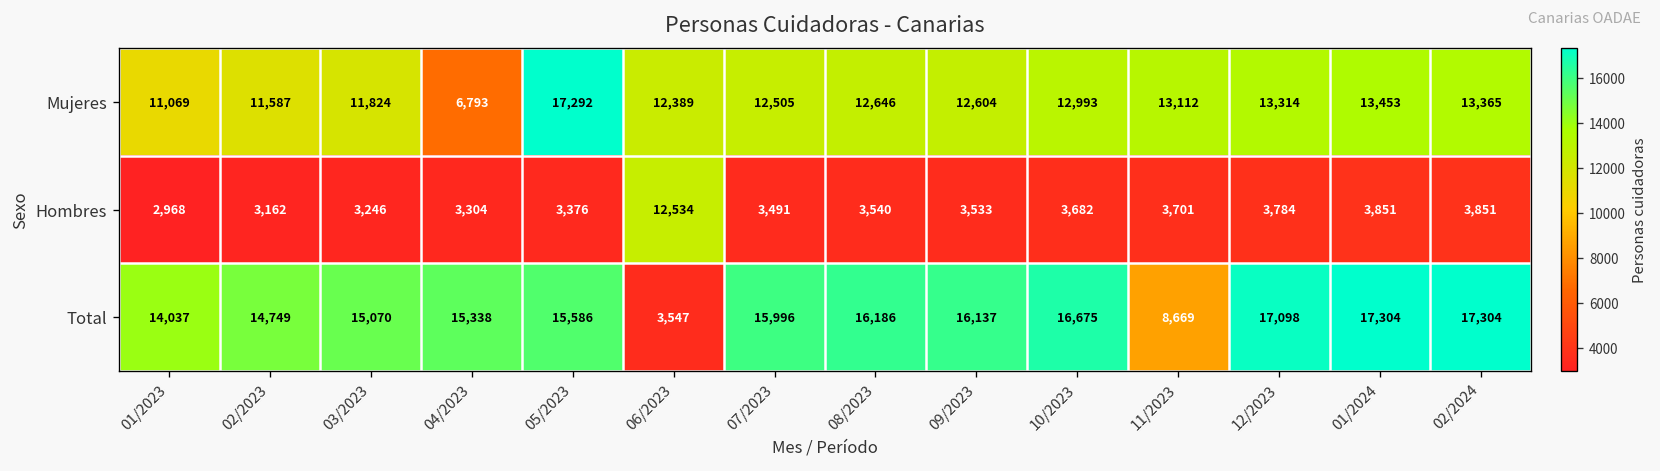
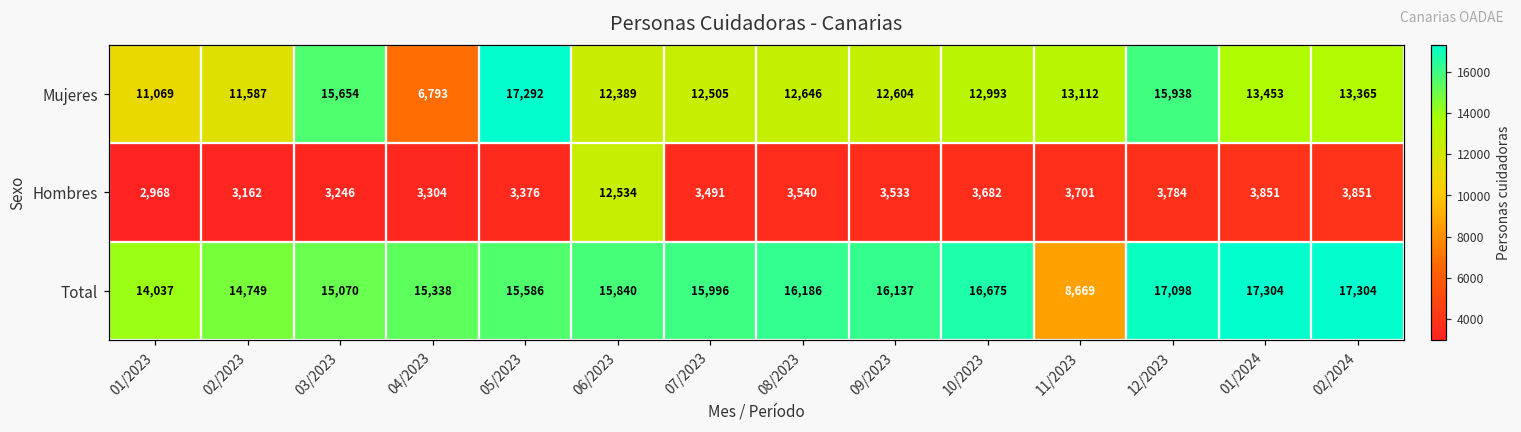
  {
    "Mujeres": {
      "01/2023": "11,069",
      "02/2023": "11,587",
-     "03/2023": "11,824",
+     "03/2023": "15,654",
      "04/2023": "6,793",
      "05/2023": "17,292",
      "06/2023": "12,389",
      "07/2023": "12,505",
      "08/2023": "12,646",
      "09/2023": "12,604",
      "10/2023": "12,993",
      "11/2023": "13,112",
-     "12/2023": "13,314",
+     "12/2023": "15,938",
      "01/2024": "13,453",
      "02/2024": "13,365"
    },
    "Hombres": {
      "01/2023": "2,968",
      "02/2023": "3,162",
      "03/2023": "3,246",
      "04/2023": "3,304",
      "05/2023": "3,376",
      "06/2023": "12,534",
      "07/2023": "3,491",
      "08/2023": "3,540",
      "09/2023": "3,533",
      "10/2023": "3,682",
      "11/2023": "3,701",
      "12/2023": "3,784",
      "01/2024": "3,851",
      "02/2024": "3,851"
    },
    "Total": {
      "01/2023": "14,037",
      "02/2023": "14,749",
      "03/2023": "15,070",
      "04/2023": "15,338",
      "05/2023": "15,586",
-     "06/2023": "3,547",
+     "06/2023": "15,840",
      "07/2023": "15,996",
      "08/2023": "16,186",
      "09/2023": "16,137",
      "10/2023": "16,675",
      "11/2023": "8,669",
      "12/2023": "17,098",
      "01/2024": "17,304",
      "02/2024": "17,304"
    }
  }
